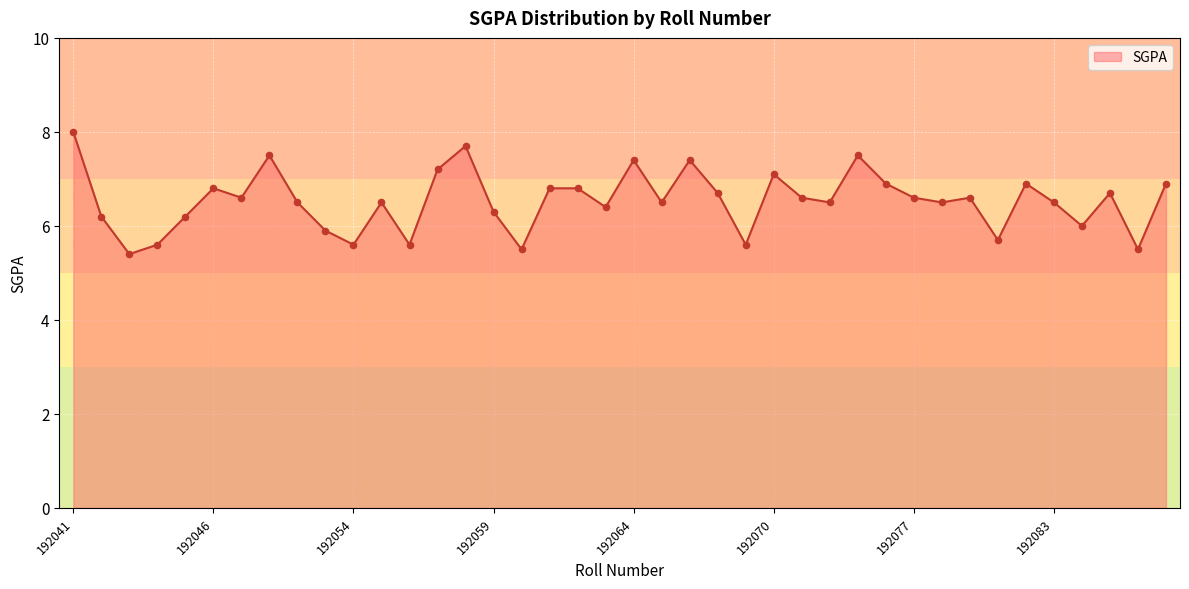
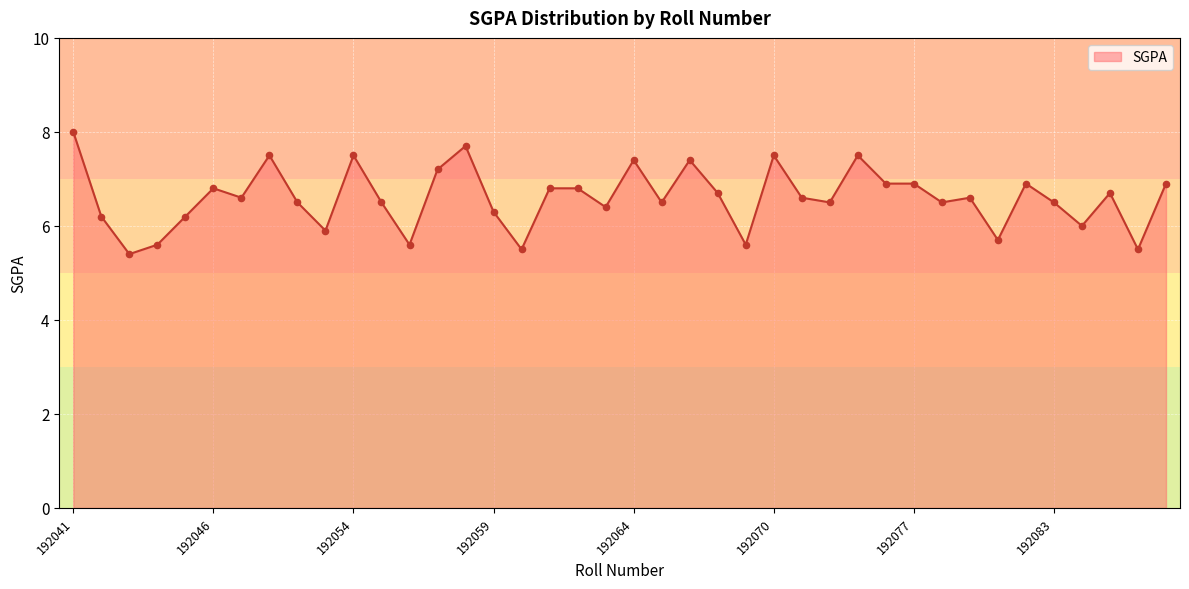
  {
    "192041": 8.0,
    "192046": 6.8,
-   "192054": 5.6,
+   "192054": 7.5,
    "192059": 6.3,
    "192064": 7.4,
-   "192070": 7.1,
-   "192077": 6.6,
+   "192070": 7.5,
+   "192077": 6.9,
    "192083": 6.5
  }
